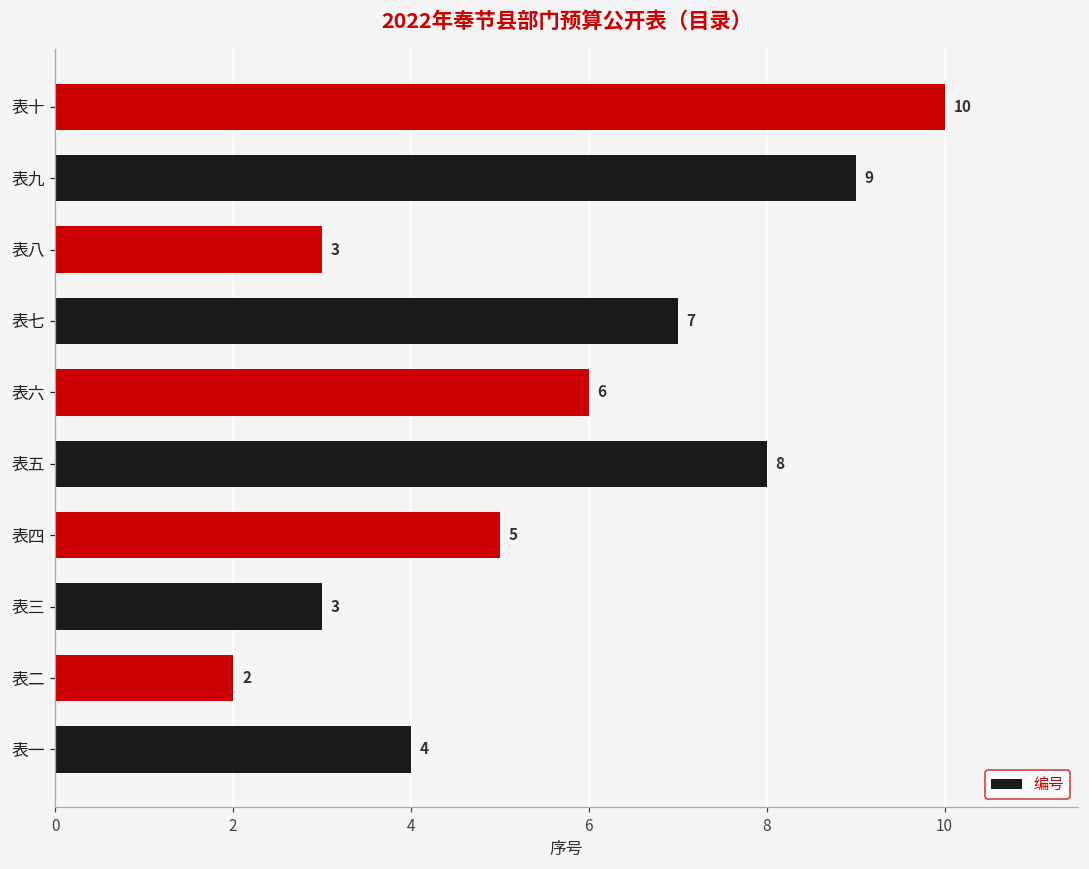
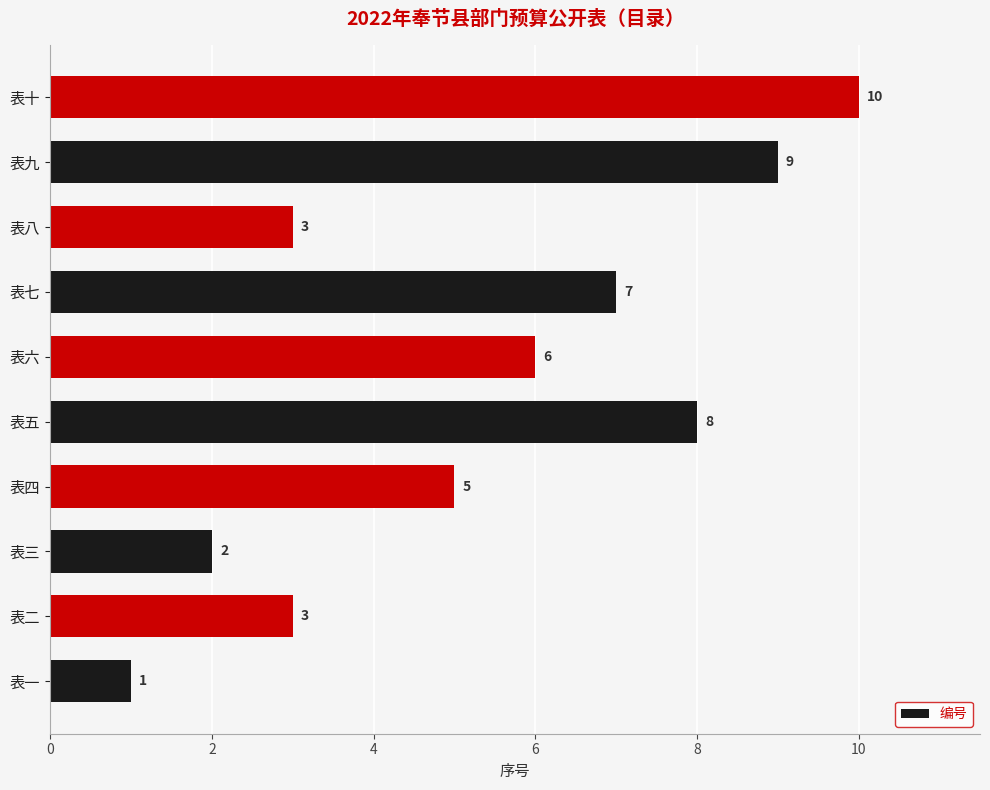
  {
    "表十": 10,
    "表九": 9,
    "表八": 3,
    "表七": 7,
    "表六": 6,
    "表五": 8,
    "表四": 5,
-   "表三": 3,
-   "表二": 2,
-   "表一": 4
+   "表三": 2,
+   "表二": 3,
+   "表一": 1
  }
